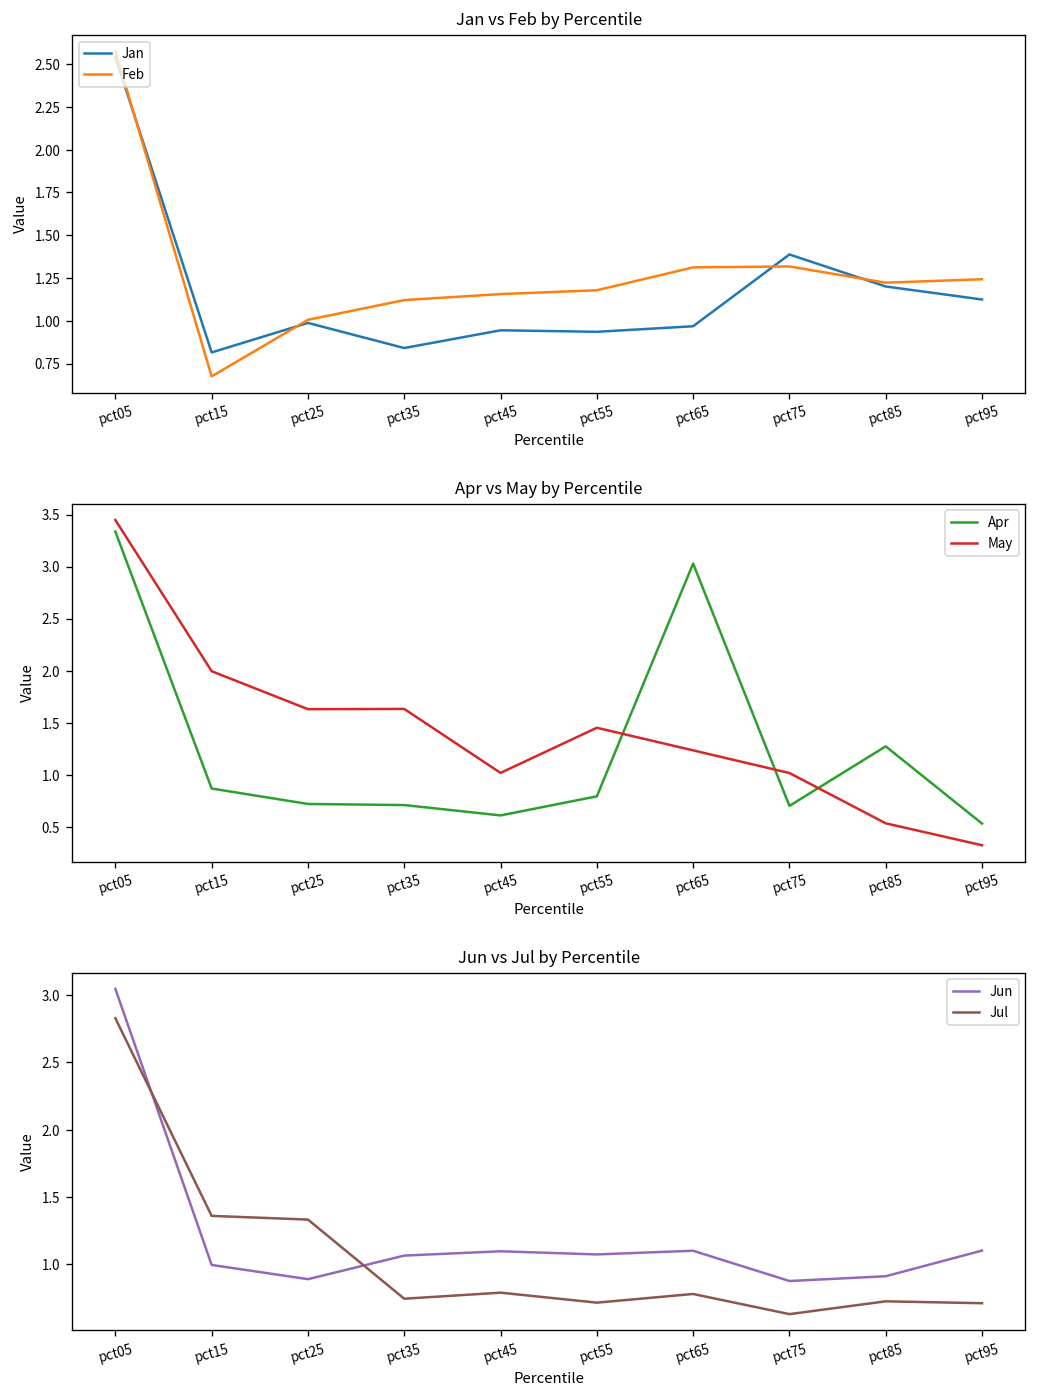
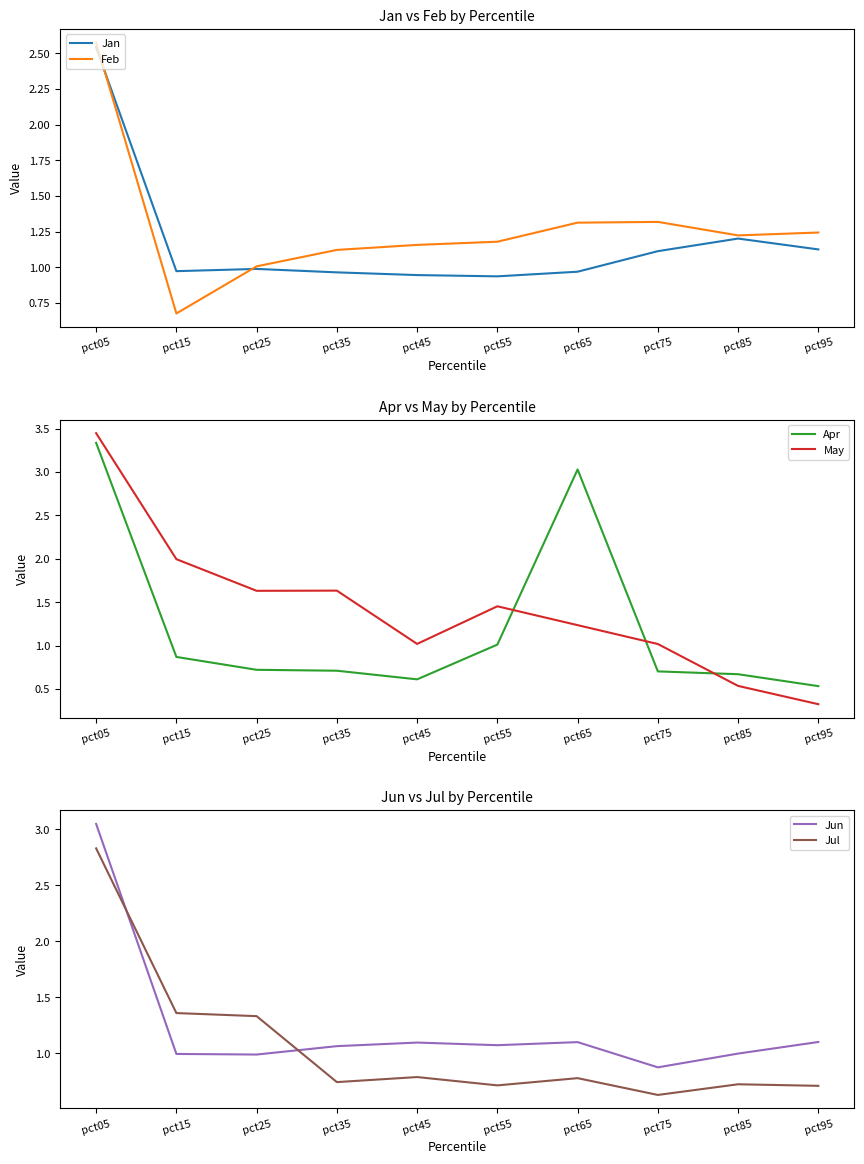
  {
    "Jan vs Feb by Percentile": {
      "Jan": {
-       "pct15": 0.82,
+       "pct15": 0.97,
        "pct25": 0.99,
-       "pct35": 0.84,
+       "pct35": 0.96,
        "pct45": 0.94,
        "pct55": 0.94,
        "pct65": 0.97,
-       "pct75": 1.39,
+       "pct75": 1.11,
        "pct85": 1.20,
        "pct95": 1.12
      },
      "Feb": {
        "pct15": 0.68,
        "pct25": 1.01,
        "pct35": 1.12,
        "pct45": 1.16,
        "pct55": 1.18,
        "pct65": 1.31,
        "pct75": 1.32,
        "pct85": 1.22,
        "pct95": 1.24
      }
    },
    "Apr vs May by Percentile": {
      "Apr": {
        "pct05": 3.3,
        "pct15": 0.9,
        "pct25": 0.7,
        "pct35": 0.7,
        "pct45": 0.6,
-       "pct55": 0.8,
+       "pct55": 1.0,
        "pct65": 3.0,
        "pct75": 0.7,
-       "pct85": 1.3,
+       "pct85": 0.7,
        "pct95": 0.5
      },
      "May": {
        "pct05": 3.4,
        "pct15": 2.0,
        "pct25": 1.6,
        "pct35": 1.6,
        "pct45": 1.0,
        "pct55": 1.5,
        "pct65": 1.2,
        "pct75": 1.0,
        "pct85": 0.5,
        "pct95": 0.3
      }
    },
    "Jun vs Jul by Percentile": {
      "Jun": {
        "pct05": 3.05,
        "pct15": 0.99,
-       "pct25": 0.89,
+       "pct25": 0.99,
        "pct35": 1.06,
        "pct45": 1.10,
        "pct55": 1.07,
        "pct65": 1.10,
        "pct75": 0.87,
-       "pct85": 0.91,
+       "pct85": 1.00,
        "pct95": 1.10
      },
      "Jul": {
        "pct05": 2.83,
        "pct15": 1.36,
        "pct25": 1.33,
        "pct35": 0.74,
        "pct45": 0.79,
        "pct55": 0.71,
        "pct65": 0.78,
        "pct75": 0.63,
        "pct85": 0.72,
        "pct95": 0.71
      }
    }
  }
